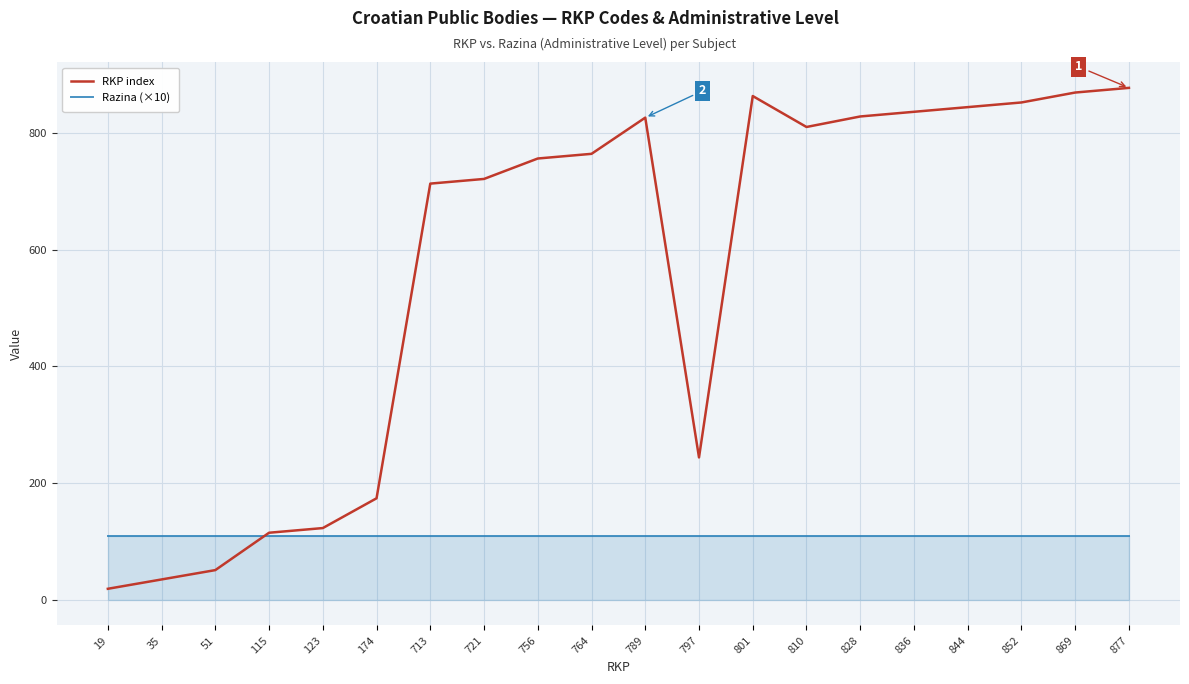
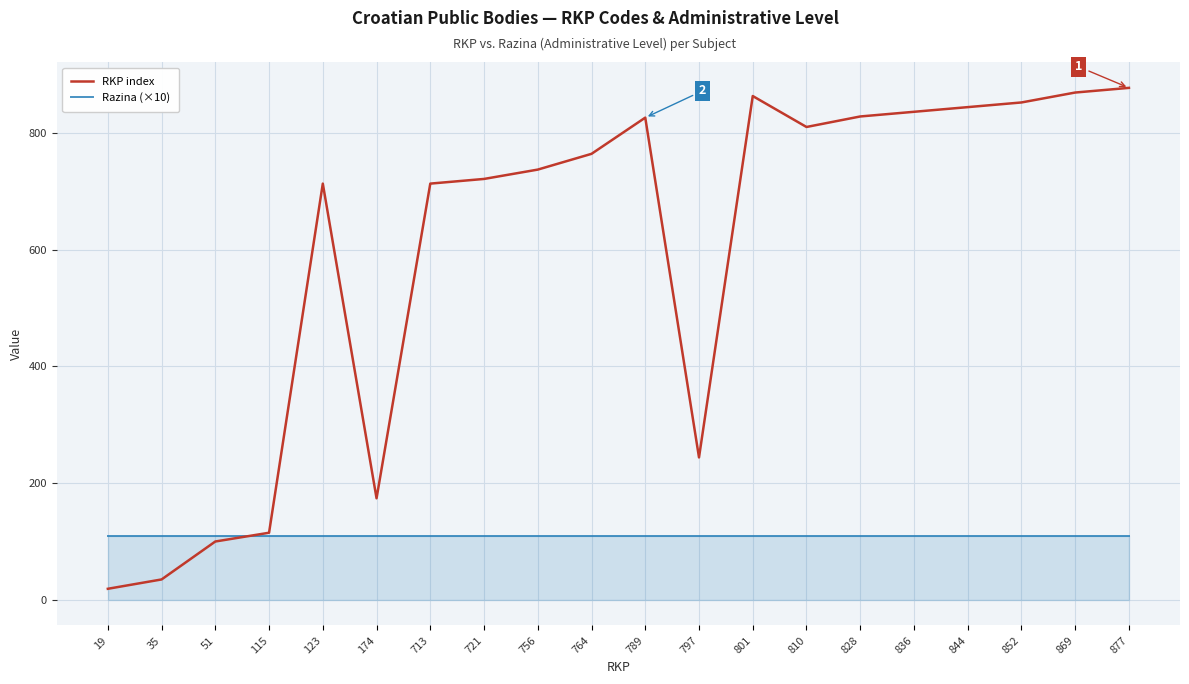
  {
    "RKP index": {
      "19": 20,
      "35": 40,
-     "51": 50,
+     "51": 100,
      "115": 120,
-     "123": 120,
+     "123": 710,
      "174": 170,
      "713": 710,
      "721": 720,
-     "756": 760,
+     "756": 740,
      "764": 760,
      "789": 830,
      "797": 240,
      "801": 860,
      "810": 810,
      "828": 830,
      "836": 840,
      "844": 840,
      "852": 850,
      "869": 870,
      "877": 880
    },
    "Razina (×10)": {
      "19": 110,
      "35": 110,
      "51": 110,
      "115": 110,
      "123": 110,
      "174": 110,
      "713": 110,
      "721": 110,
      "756": 110,
      "764": 110,
      "789": 110,
      "797": 110,
      "801": 110,
      "810": 110,
      "828": 110,
      "836": 110,
      "844": 110,
      "852": 110,
      "869": 110,
      "877": 110
    }
  }
